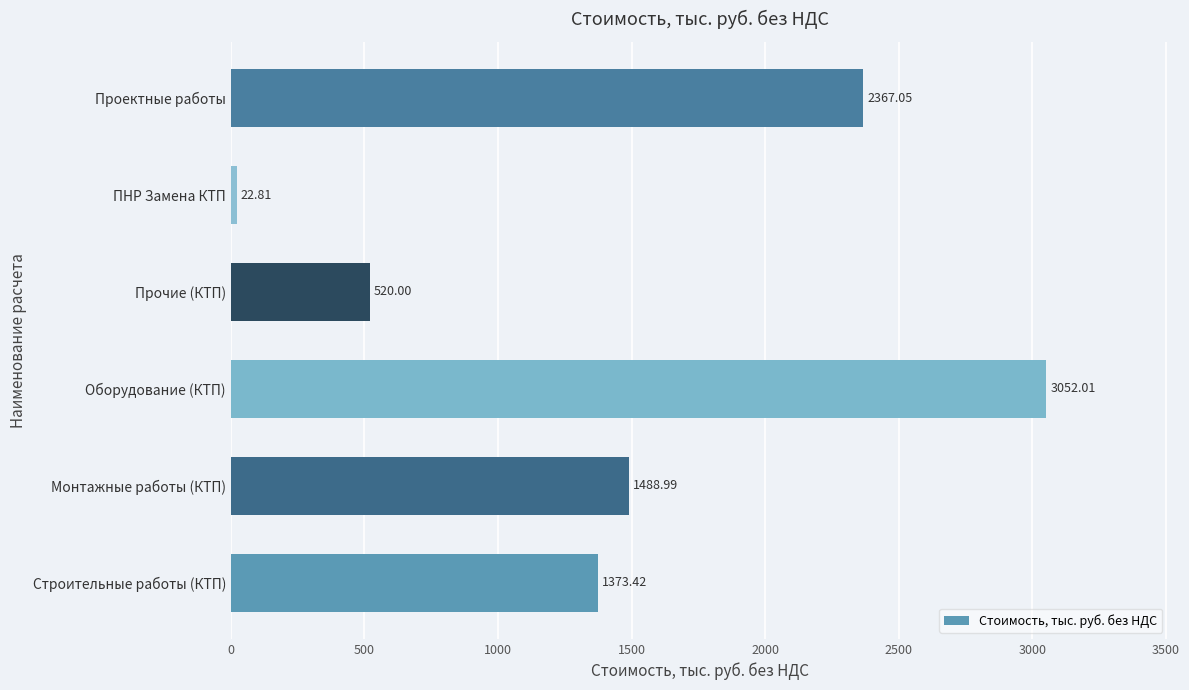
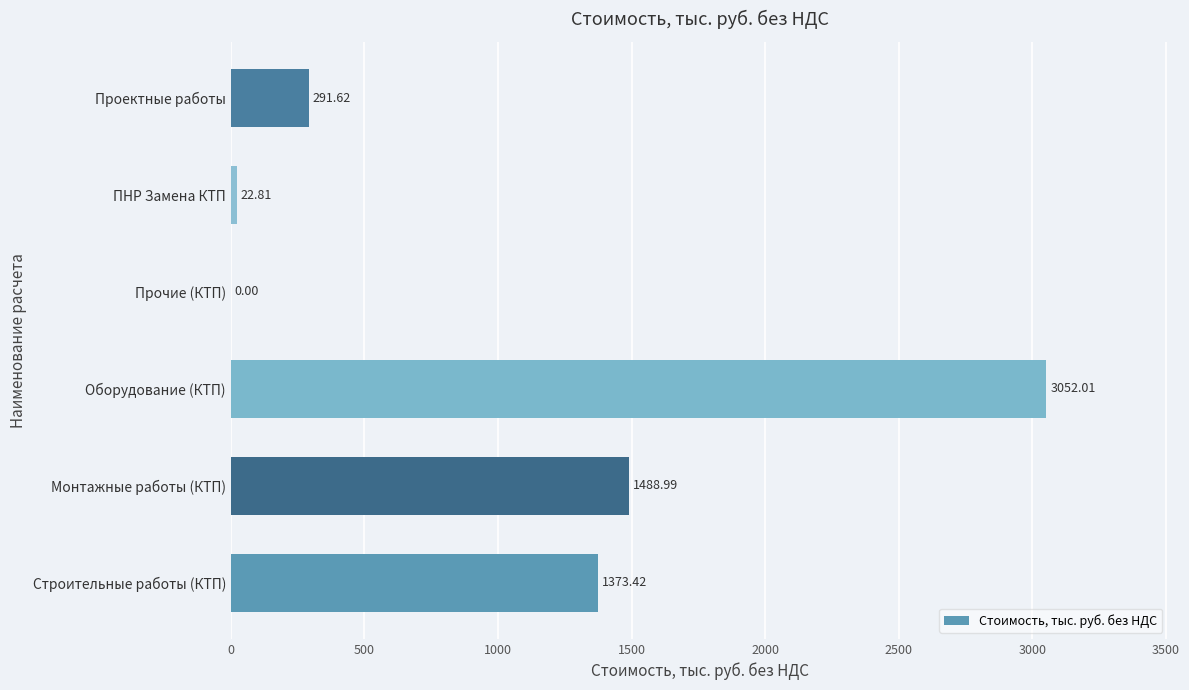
  {
-   "Проектные работы": 2367.05,
+   "Проектные работы": 291.62,
    "ПНР Замена КТП": 22.81,
-   "Прочие (КТП)": 520.00,
+   "Прочие (КТП)": 0.00,
    "Оборудование (КТП)": 3052.01,
    "Монтажные работы (КТП)": 1488.99,
    "Строительные работы (КТП)": 1373.42
  }
